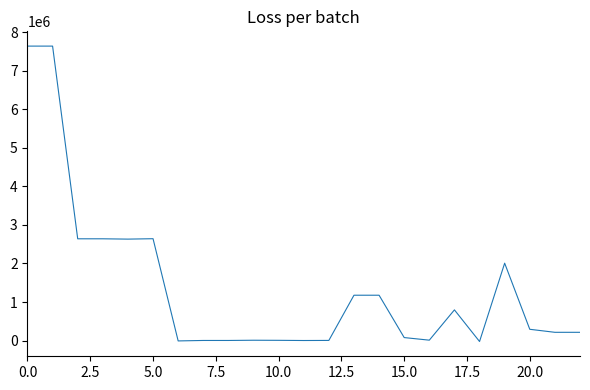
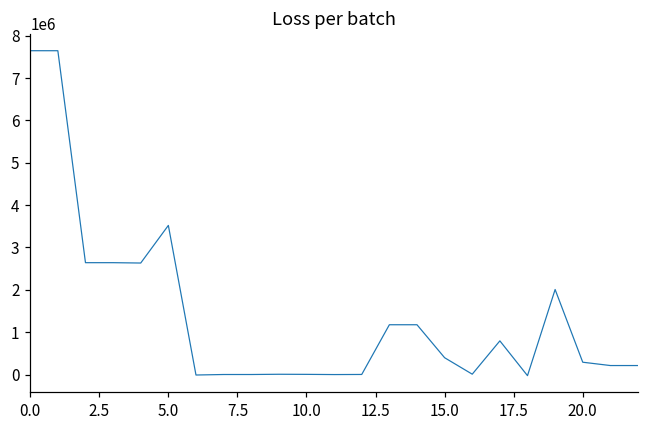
  {
    "0.0": 7600000,
-   "5.0": 2600000,
+   "5.0": 3500000,
    "10.0": 0,
-   "15.0": 100000,
+   "15.0": 400000,
    "20.0": 300000
  }
